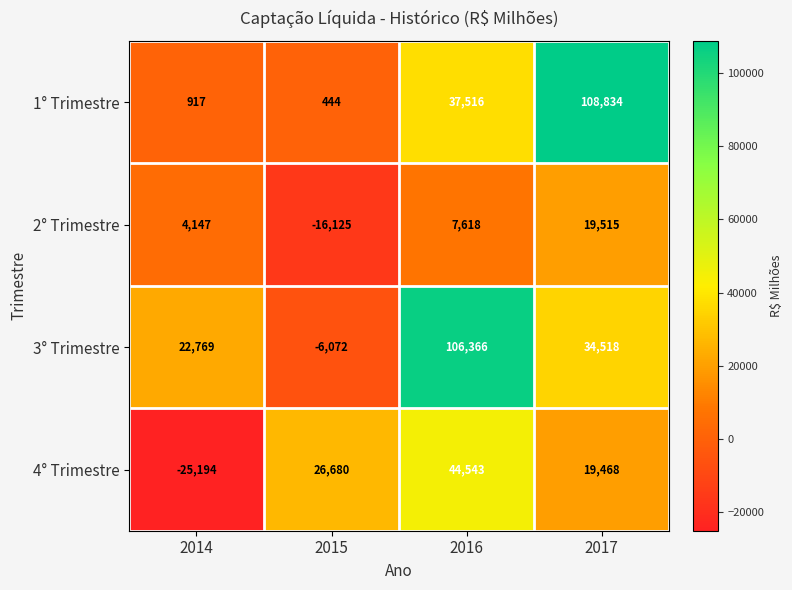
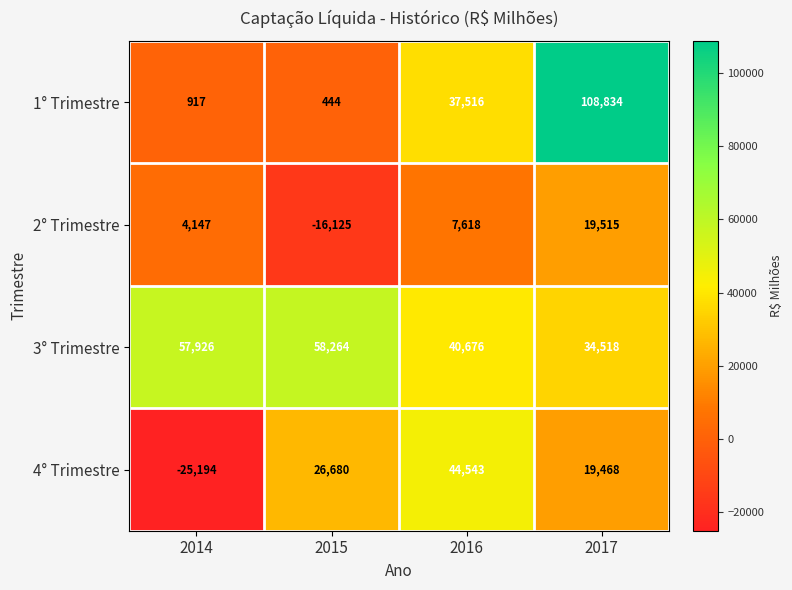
  {
    "1° Trimestre": {
      "2014": "917",
      "2015": "444",
      "2016": "37,516",
      "2017": "108,834"
    },
    "2° Trimestre": {
      "2014": "4,147",
      "2015": "-16,125",
      "2016": "7,618",
      "2017": "19,515"
    },
    "3° Trimestre": {
-     "2014": "22,769",
-     "2015": "-6,072",
-     "2016": "106,366",
+     "2014": "57,926",
+     "2015": "58,264",
+     "2016": "40,676",
      "2017": "34,518"
    },
    "4° Trimestre": {
      "2014": "-25,194",
      "2015": "26,680",
      "2016": "44,543",
      "2017": "19,468"
    }
  }
